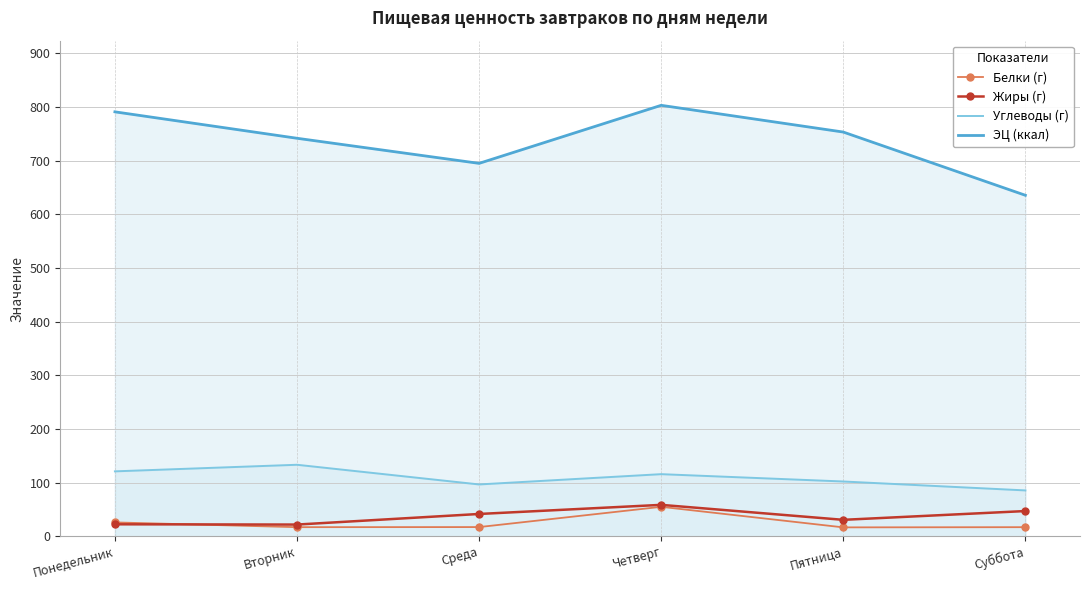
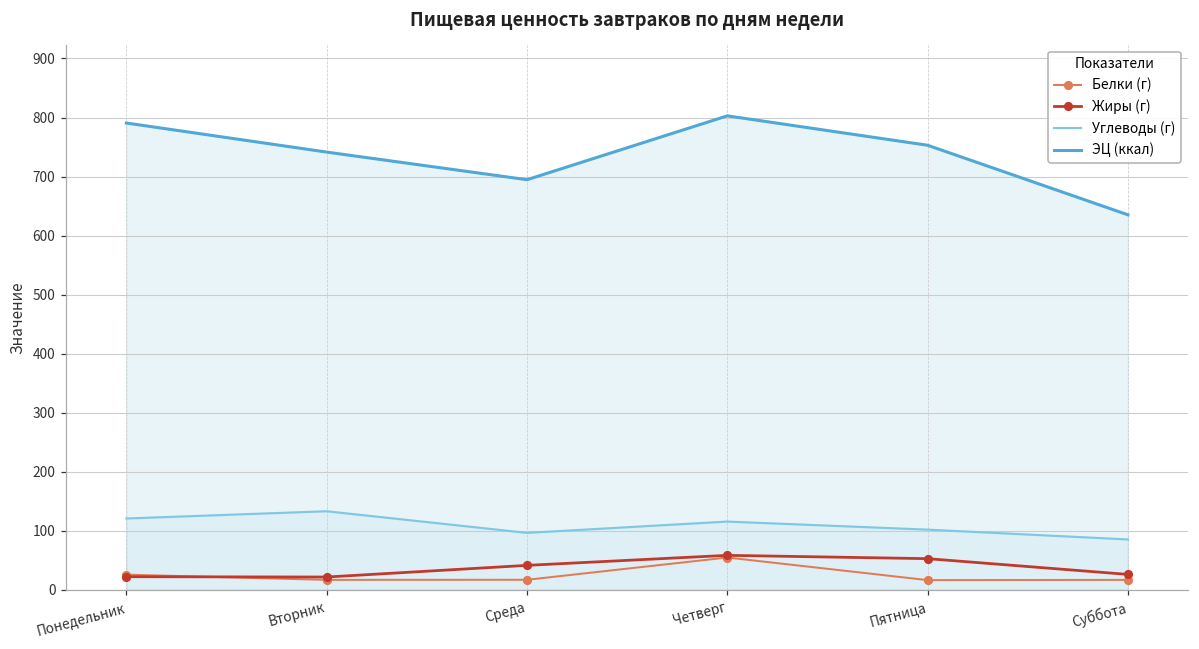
  {
    "Белки (г)": {
      "Вторник": 20,
      "Среда": 20,
      "Пятница": 20,
      "Суббота": 20
    },
    "Жиры (г)": {
      "Вторник": 20,
      "Среда": 40,
-     "Пятница": 30,
-     "Суббота": 50
+     "Пятница": 50,
+     "Суббота": 30
    }
  }
